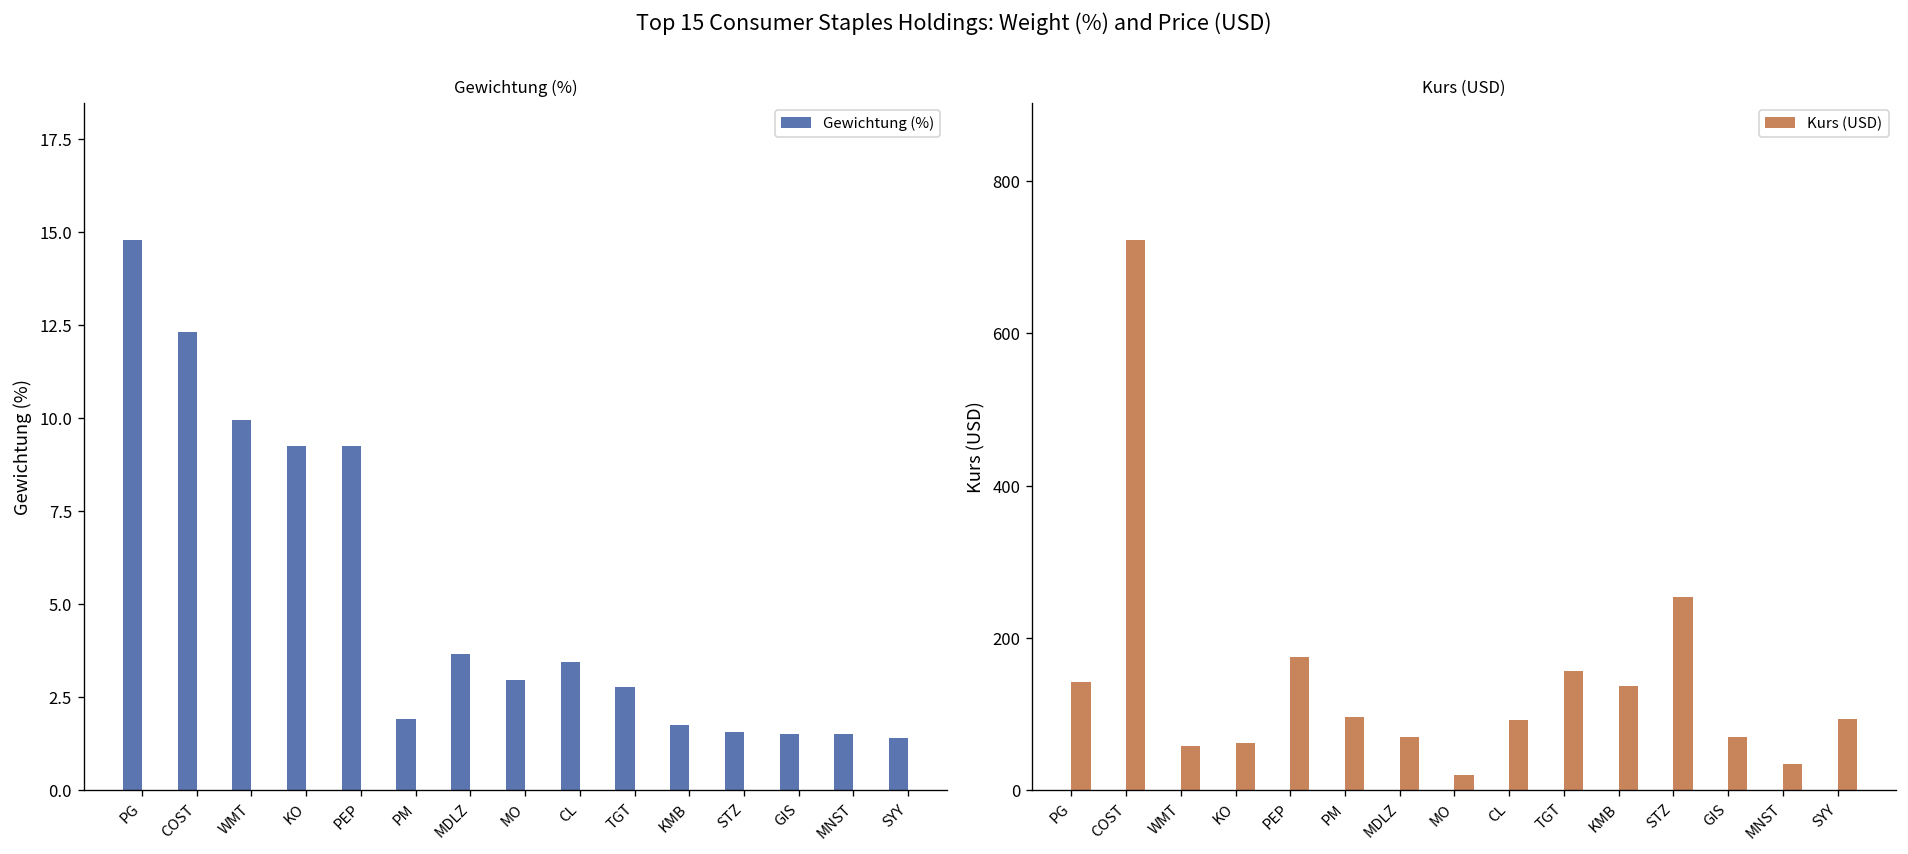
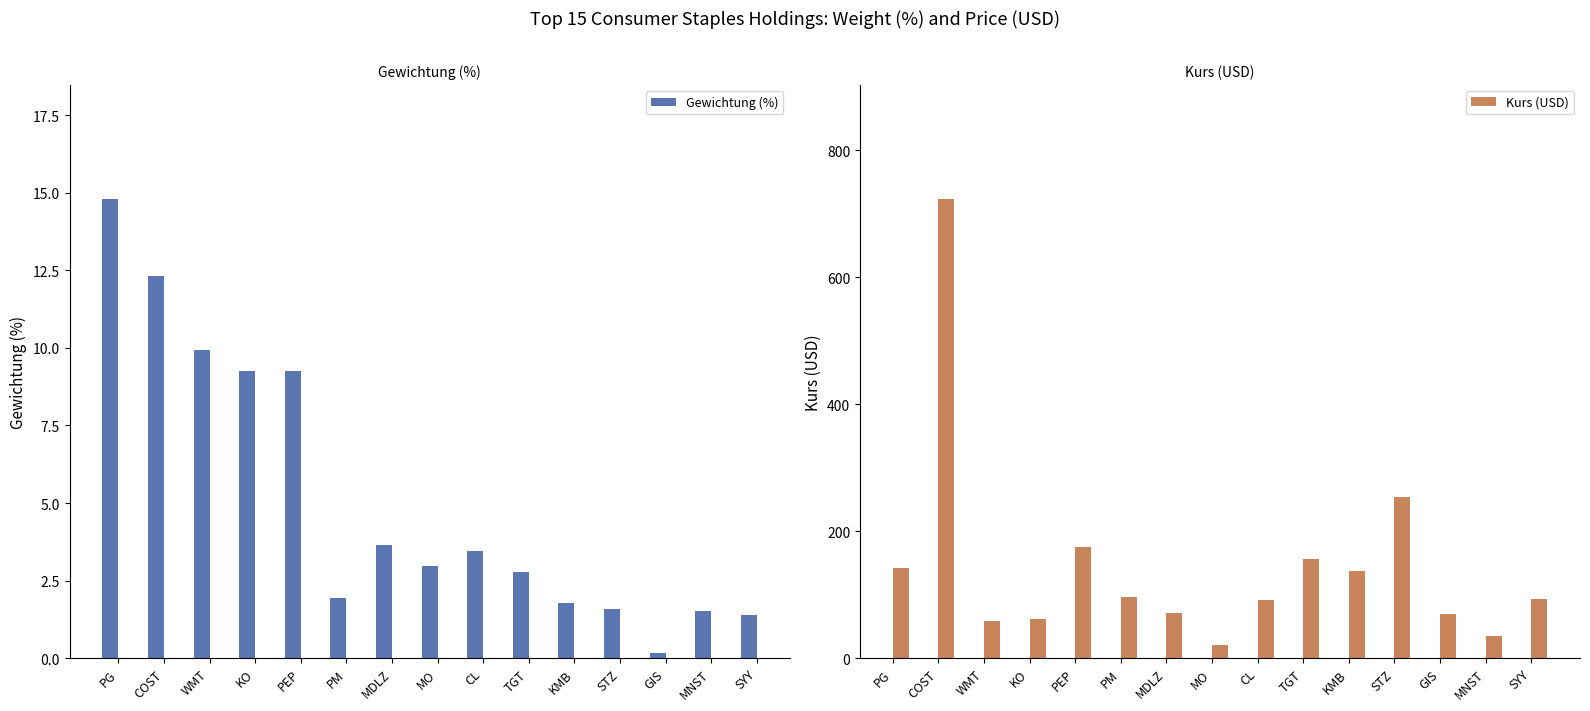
  {
    "Gewichtung (%)": {
      "PG": 14.8,
      "COST": 12.3,
      "WMT": 10.0,
      "KO": 9.3,
      "PEP": 9.3,
      "PM": 1.9,
      "MDLZ": 3.7,
      "MO": 3.0,
      "CL": 3.5,
      "TGT": 2.8,
      "KMB": 1.8,
      "STZ": 1.6,
-     "GIS": 1.5,
+     "GIS": 0.2,
      "MNST": 1.5,
      "SYY": 1.4
    },
    "Kurs (USD)": {
      "PG": 140,
      "COST": 720,
      "WMT": 60,
      "KO": 60,
      "PEP": 180,
      "PM": 100,
      "MDLZ": 70,
      "MO": 20,
      "CL": 90,
      "TGT": 160,
      "KMB": 140,
      "STZ": 250,
      "GIS": 70,
      "MNST": 30,
      "SYY": 90
    }
  }
